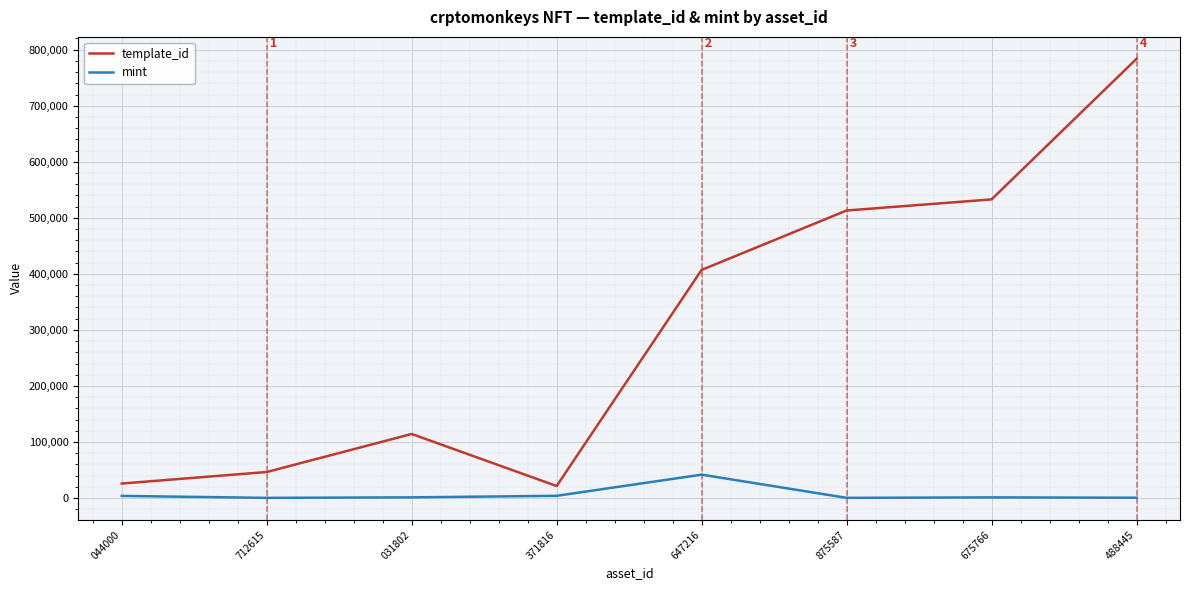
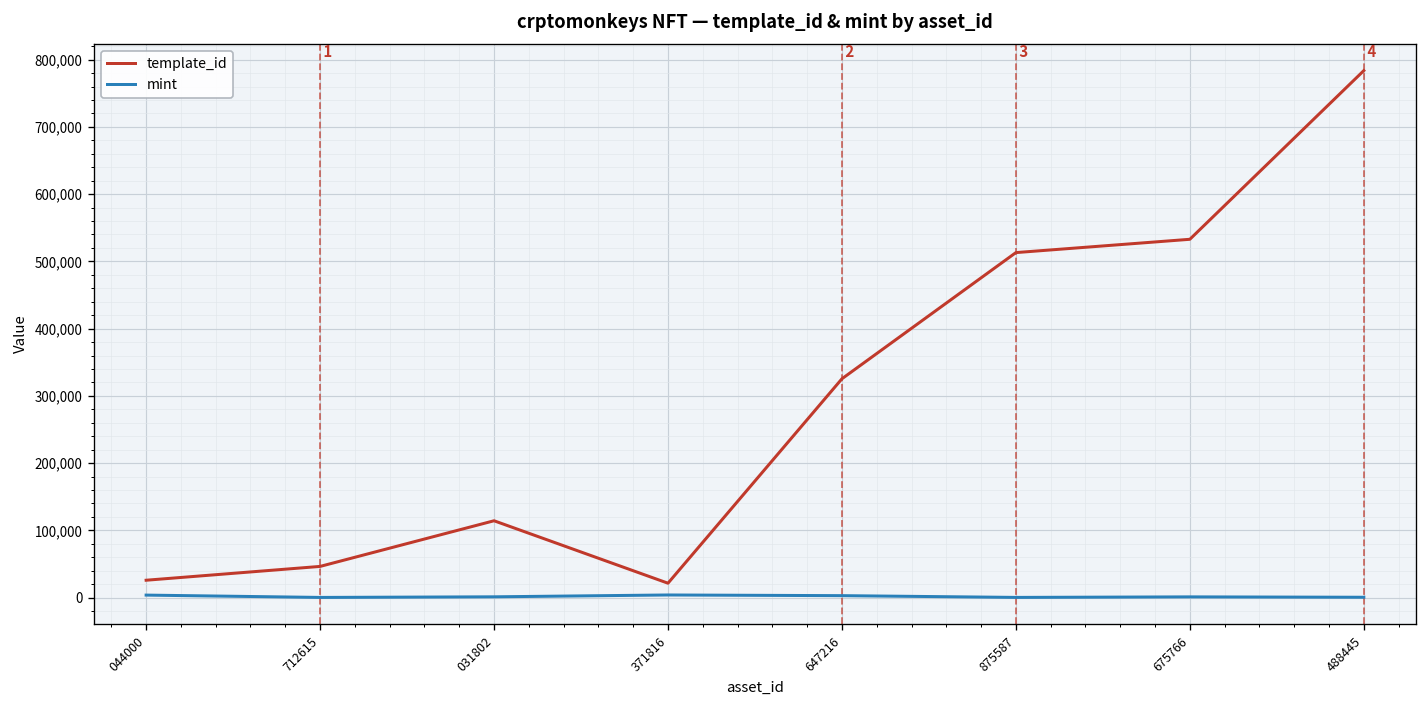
  {
    "template_id": {
      "044000": "30,000",
      "712615": "50,000",
      "031802": "110,000",
      "371816": "20,000",
-     "647216": "410,000",
+     "647216": "330,000",
      "875587": "510,000",
      "675766": "530,000"
    },
    "mint": {
      "044000": "0",
      "712615": "0",
      "031802": "0",
      "371816": "0",
-     "647216": "40,000",
+     "647216": "0",
      "875587": "0",
      "675766": "0",
      "488445": "0"
    }
  }
